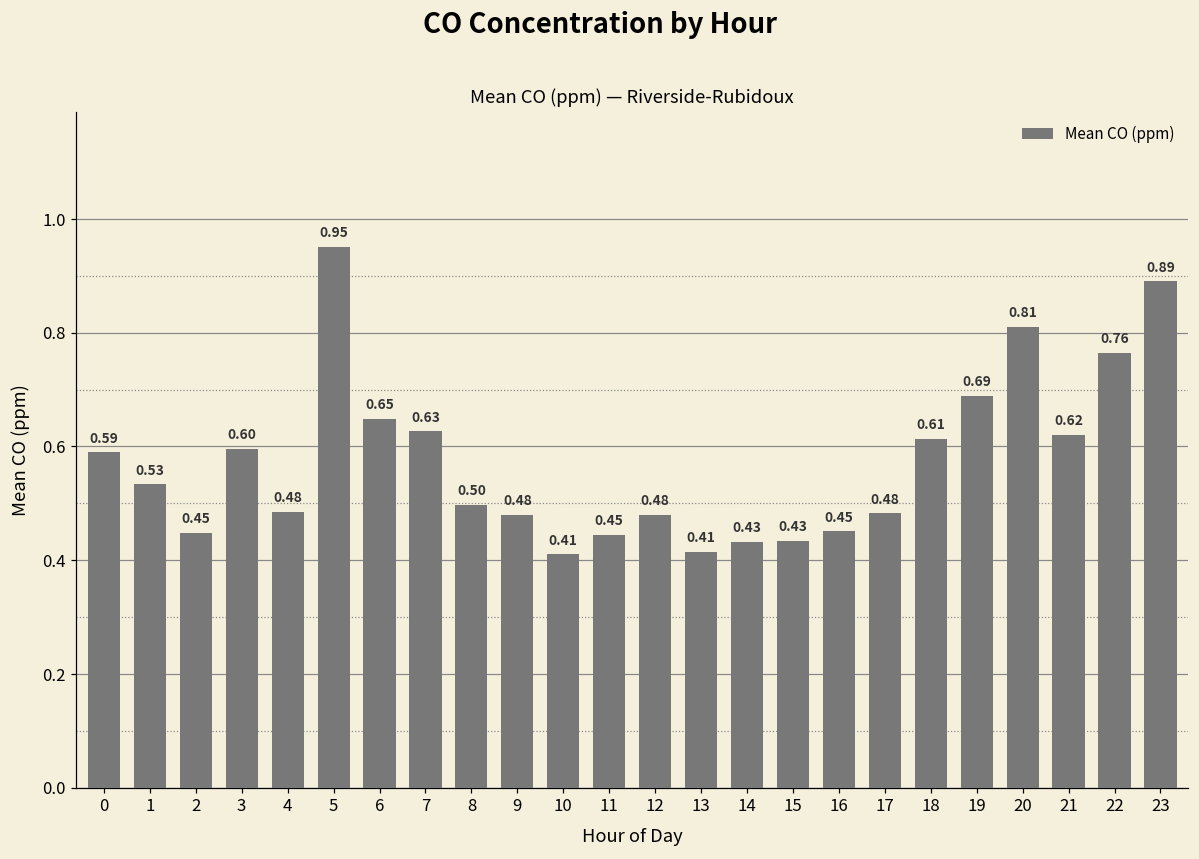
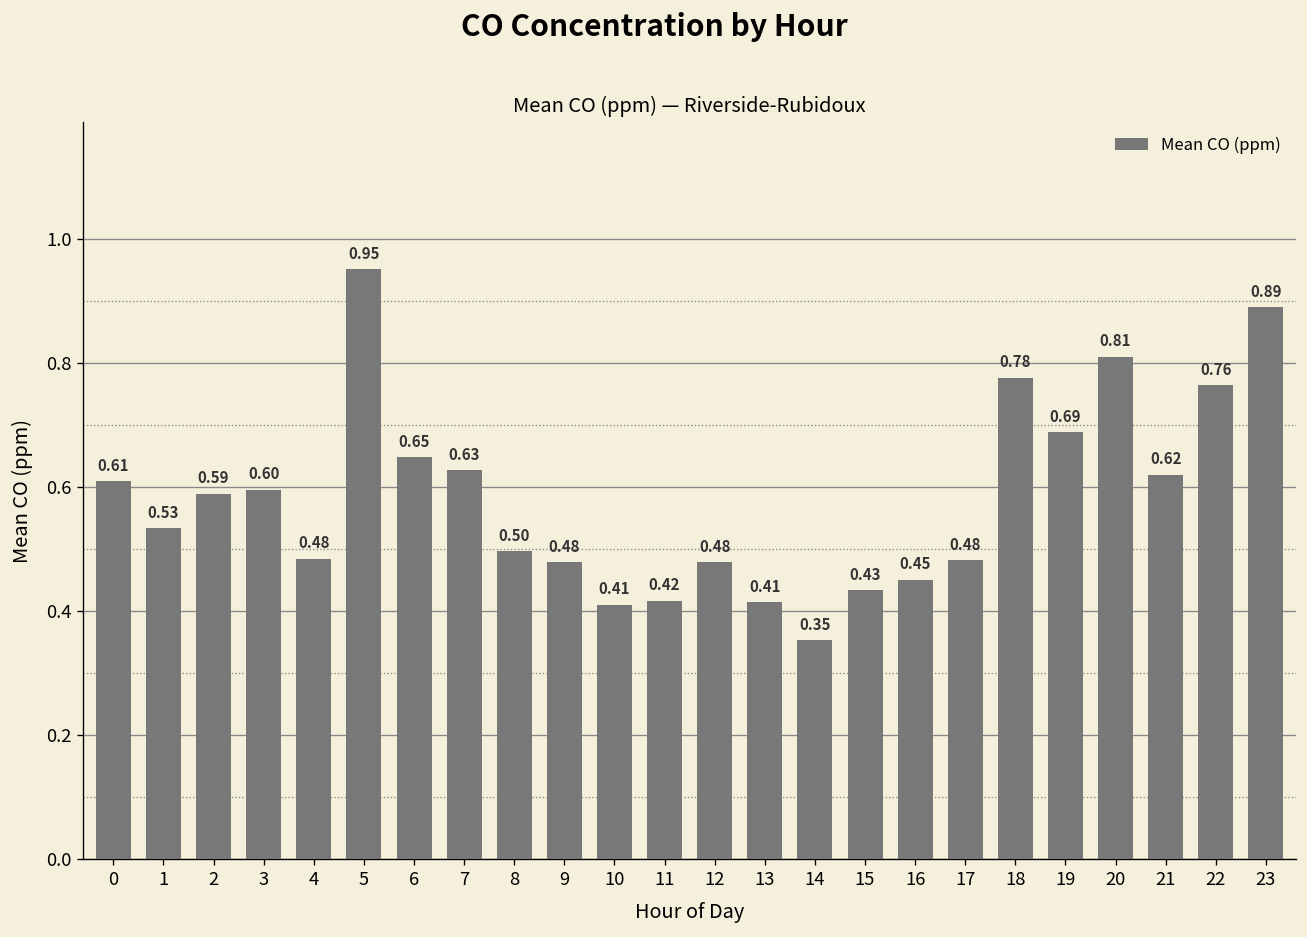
  {
-   "0": 0.59,
+   "0": 0.61,
    "1": 0.53,
-   "2": 0.45,
+   "2": 0.59,
    "3": 0.60,
    "4": 0.48,
    "5": 0.95,
    "6": 0.65,
    "7": 0.63,
    "8": 0.50,
    "9": 0.48,
    "10": 0.41,
-   "11": 0.45,
+   "11": 0.42,
    "12": 0.48,
    "13": 0.41,
-   "14": 0.43,
+   "14": 0.35,
    "15": 0.43,
    "16": 0.45,
    "17": 0.48,
-   "18": 0.61,
+   "18": 0.78,
    "19": 0.69,
    "20": 0.81,
    "21": 0.62,
    "22": 0.76,
    "23": 0.89
  }
